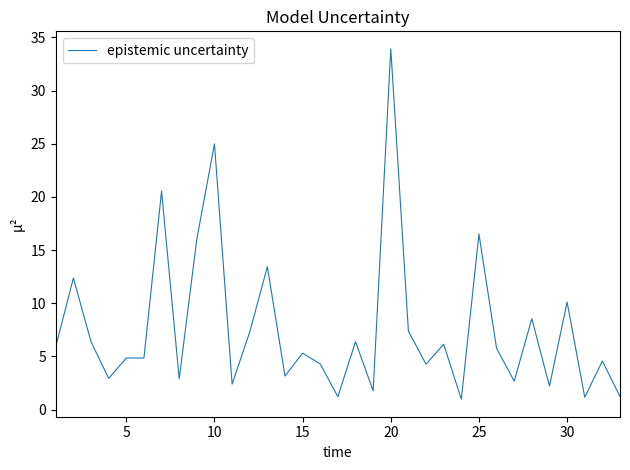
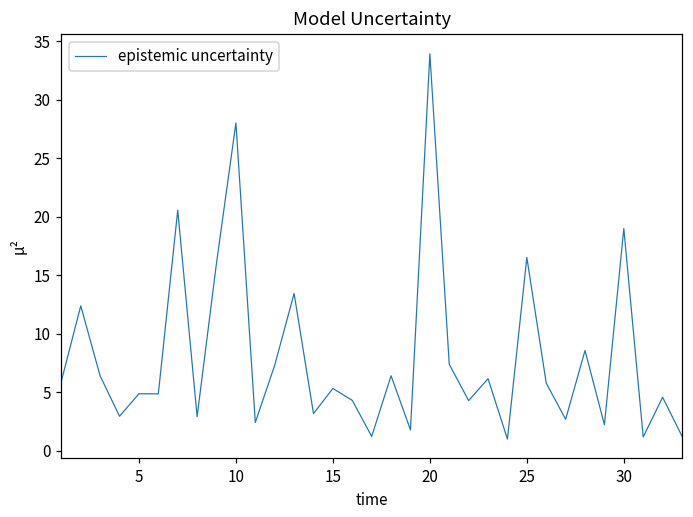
  {
    "5": 4.9,
-   "10": 25.0,
+   "10": 28.0,
    "15": 5.3,
    "20": 33.9,
    "25": 16.5,
-   "30": 10.1
+   "30": 19.0
  }
